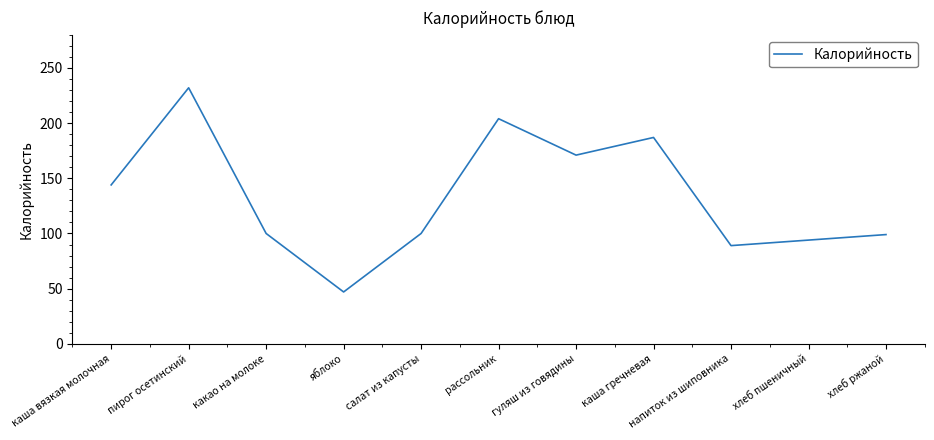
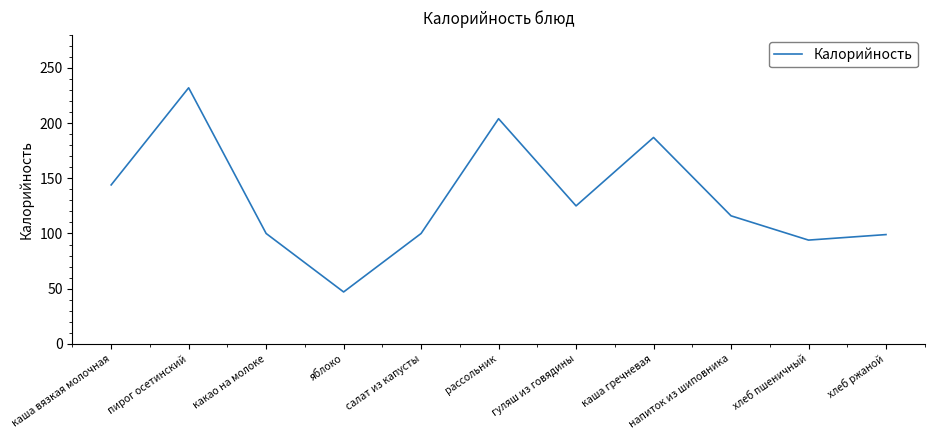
  {
    "каша вязкая молочная": 144,
    "пирог осетинский": 232,
    "какао на молоке": 100,
    "яблоко": 47,
    "салат из капусты": 100,
    "рассольник": 204,
-   "гуляш из говядины": 171,
+   "гуляш из говядины": 125,
    "каша гречневая": 187,
-   "напиток из шиповника": 89,
+   "напиток из шиповника": 116,
    "хлеб пшеничный": 94,
    "хлеб ржаной": 99
  }
